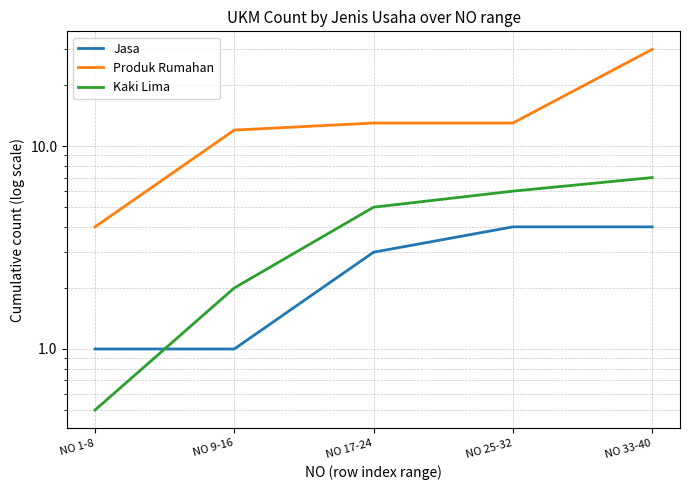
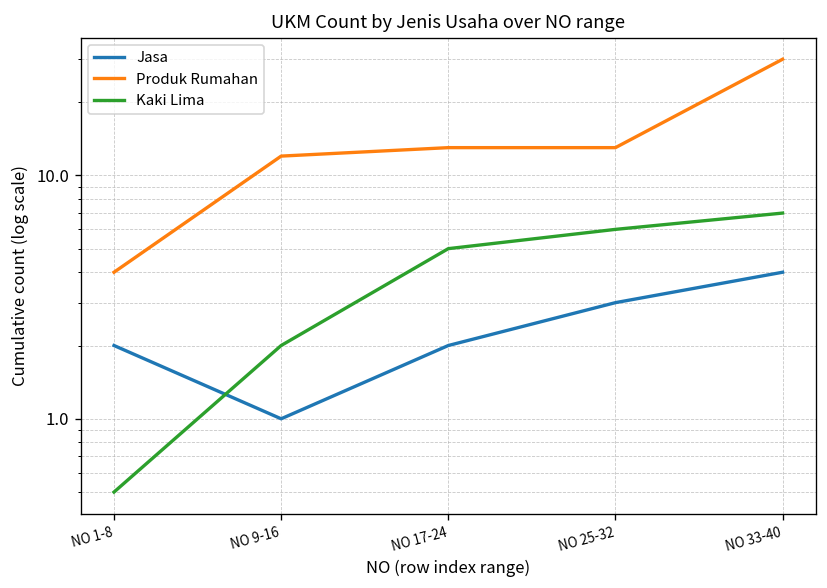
  {
    "Jasa": {
-     "NO 1-8": 1,
+     "NO 1-8": 2,
      "NO 9-16": 1,
-     "NO 17-24": 3,
-     "NO 25-32": 4,
+     "NO 17-24": 2,
+     "NO 25-32": 3,
      "NO 33-40": 4
    },
    "Produk Rumahan": {
      "NO 1-8": 4,
      "NO 9-16": 12,
      "NO 17-24": 13,
      "NO 25-32": 13,
      "NO 33-40": 30
    },
    "Kaki Lima": {
      "NO 1-8": 0.50,
      "NO 9-16": 2,
      "NO 17-24": 5,
      "NO 25-32": 6,
      "NO 33-40": 7
    }
  }
